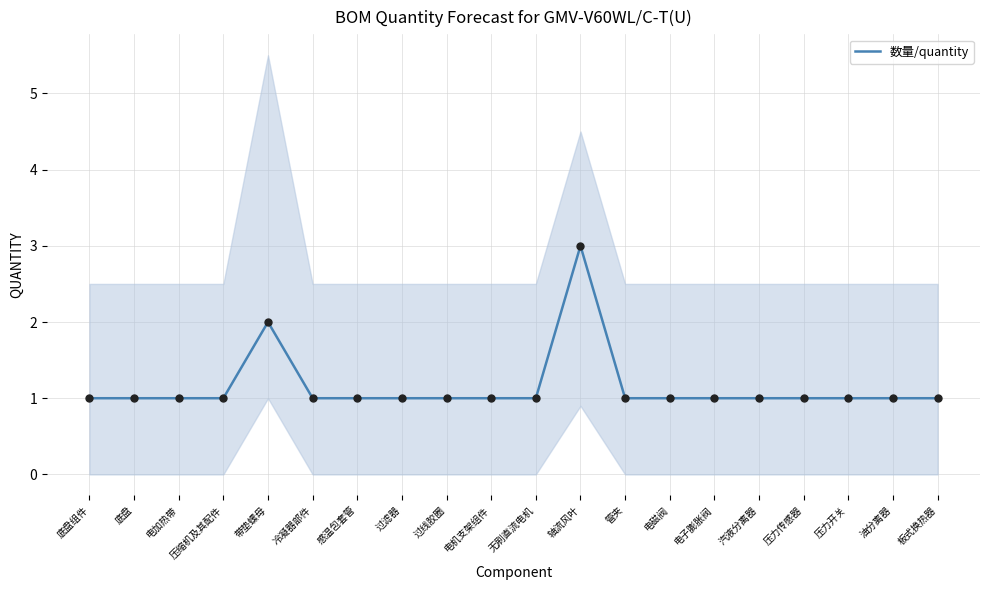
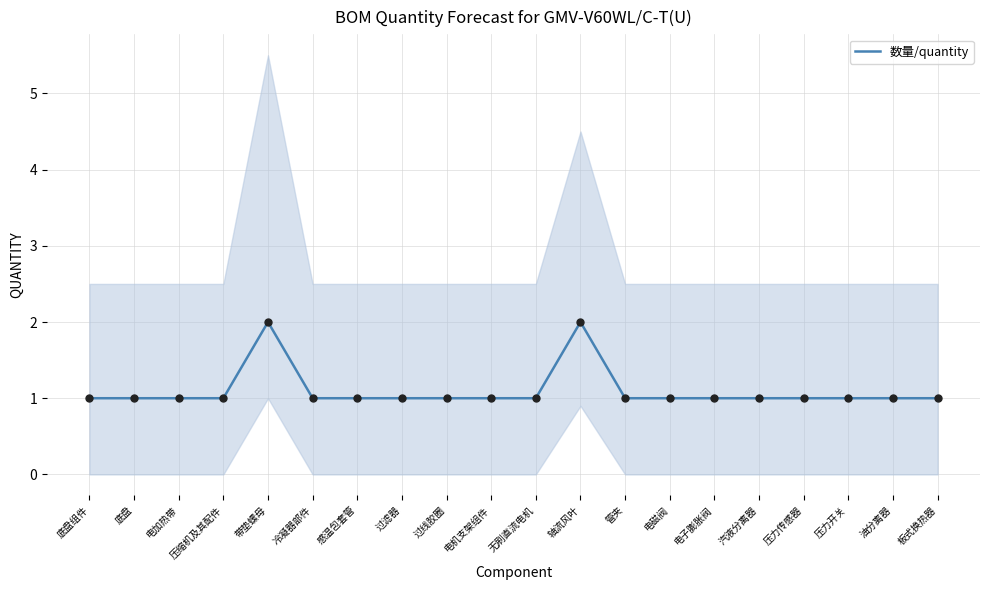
  {
    "数量/quantity": {
      "底盘组件": 1,
      "底盘": 1,
      "电加热带": 1,
      "压缩机及其配件": 1,
      "带垫螺母": 2,
      "冷凝器部件": 1,
      "感温包套管": 1,
      "过滤器": 1,
      "过线胶圈": 1,
      "电机支架组件": 1,
      "无刷直流电机": 1,
-     "轴流风叶": 3,
+     "轴流风叶": 2,
      "管夹": 1,
      "电磁阀": 1,
      "电子膨胀阀": 1,
      "汽液分离器": 1,
      "压力传感器": 1,
      "压力开关": 1,
      "油分离器": 1,
      "板式换热器": 1
    }
  }
